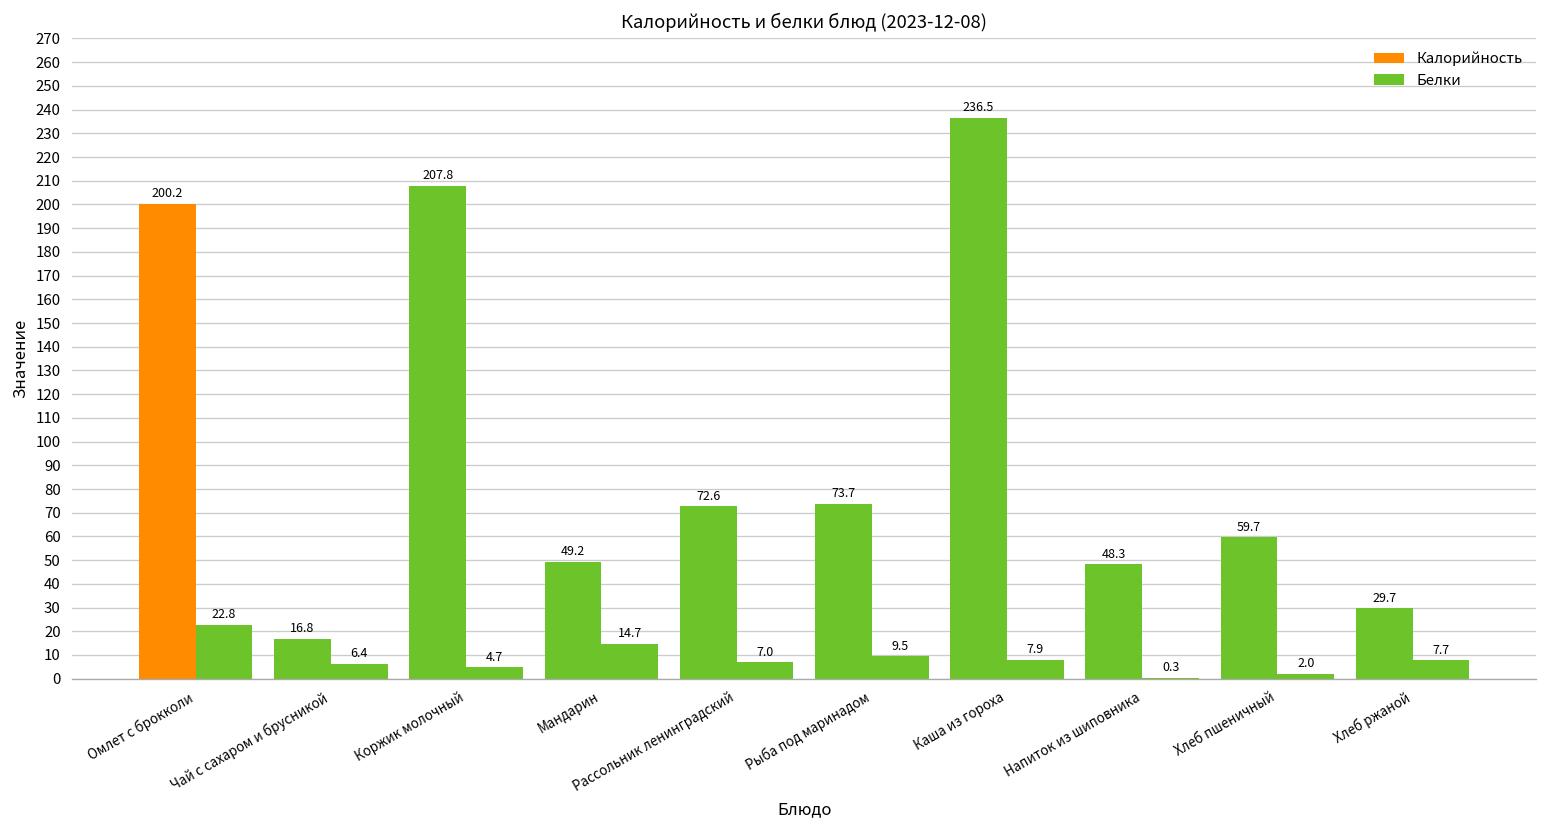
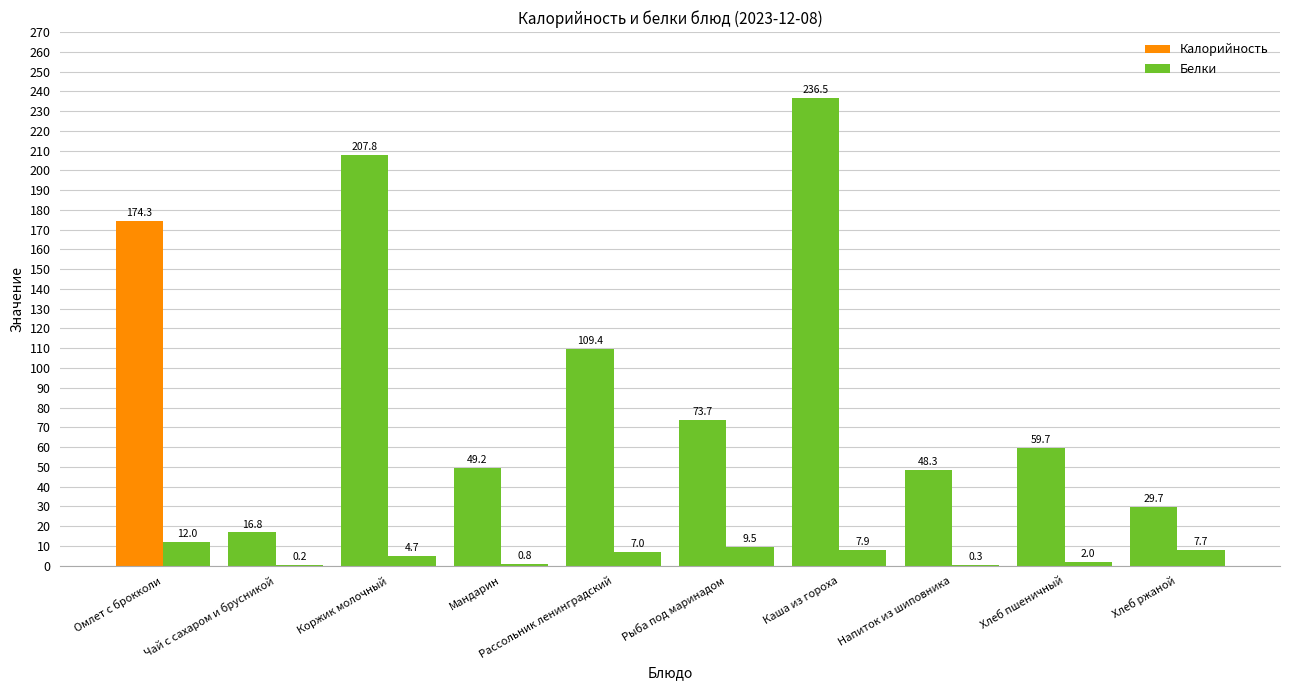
  {
    "Калорийность": {
-     "Омлет с брокколи": 200.2,
+     "Омлет с брокколи": 174.3,
      "Чай с сахаром и брусникой": 16.8,
      "Коржик молочный": 207.8,
      "Мандарин": 49.2,
-     "Рассольник ленинградский": 72.6,
+     "Рассольник ленинградский": 109.4,
      "Рыба под маринадом": 73.7,
      "Каша из гороха": 236.5,
      "Напиток из шиповника": 48.3,
      "Хлеб пшеничный": 59.7,
      "Хлеб ржаной": 29.7
    },
    "Белки": {
-     "Омлет с брокколи": 22.8,
-     "Чай с сахаром и брусникой": 6.4,
+     "Омлет с брокколи": 12.0,
+     "Чай с сахаром и брусникой": 0.2,
      "Коржик молочный": 4.7,
-     "Мандарин": 14.7,
+     "Мандарин": 0.8,
      "Рассольник ленинградский": 7.0,
      "Рыба под маринадом": 9.5,
      "Каша из гороха": 7.9,
      "Напиток из шиповника": 0.3,
      "Хлеб пшеничный": 2.0,
      "Хлеб ржаной": 7.7
    }
  }
